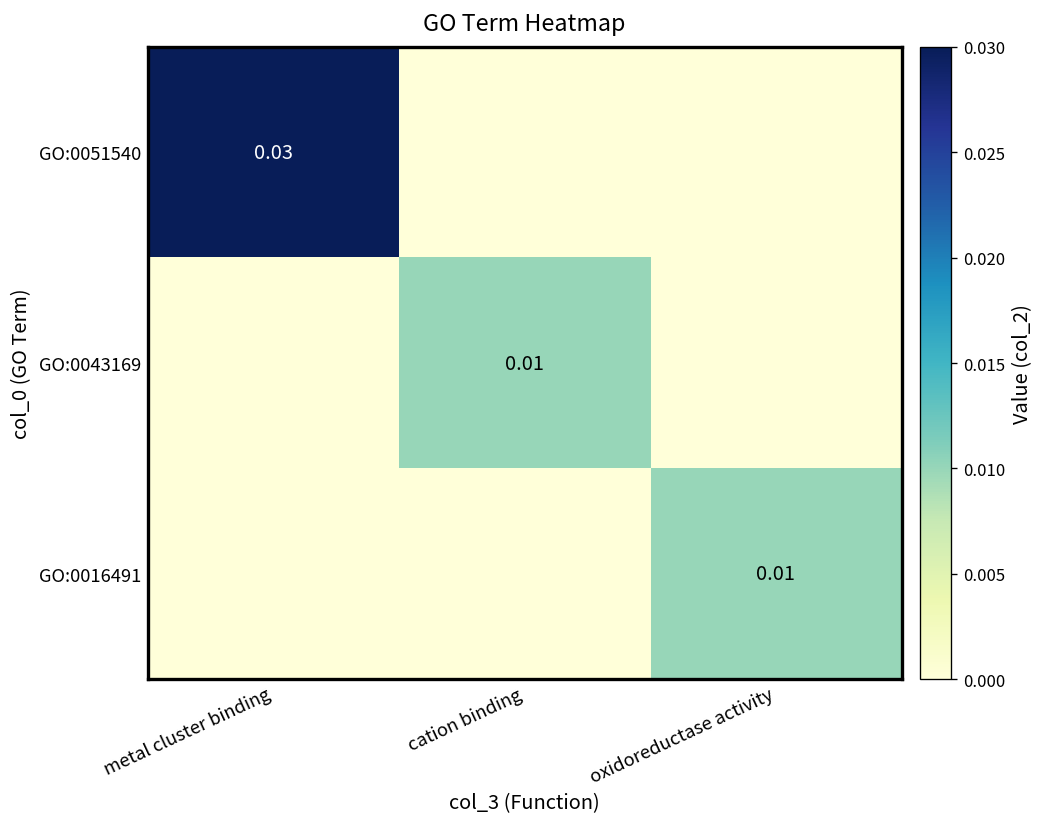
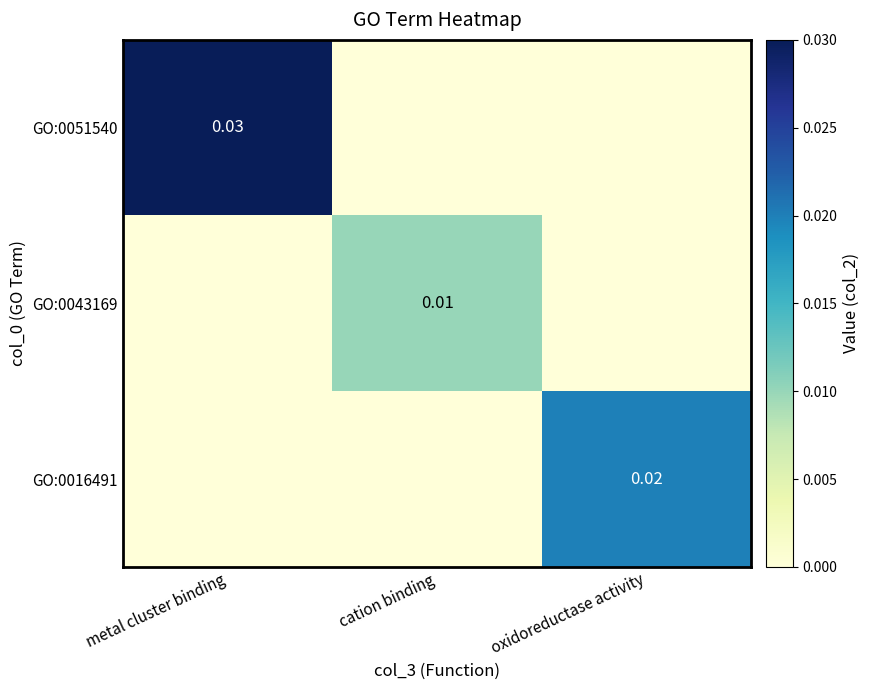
  {
    "GO:0051540": {
      "metal cluster binding": 0.03
    },
    "GO:0043169": {
      "cation binding": 0.01
    },
    "GO:0016491": {
-     "oxidoreductase activity": 0.01
+     "oxidoreductase activity": 0.02
    }
  }
